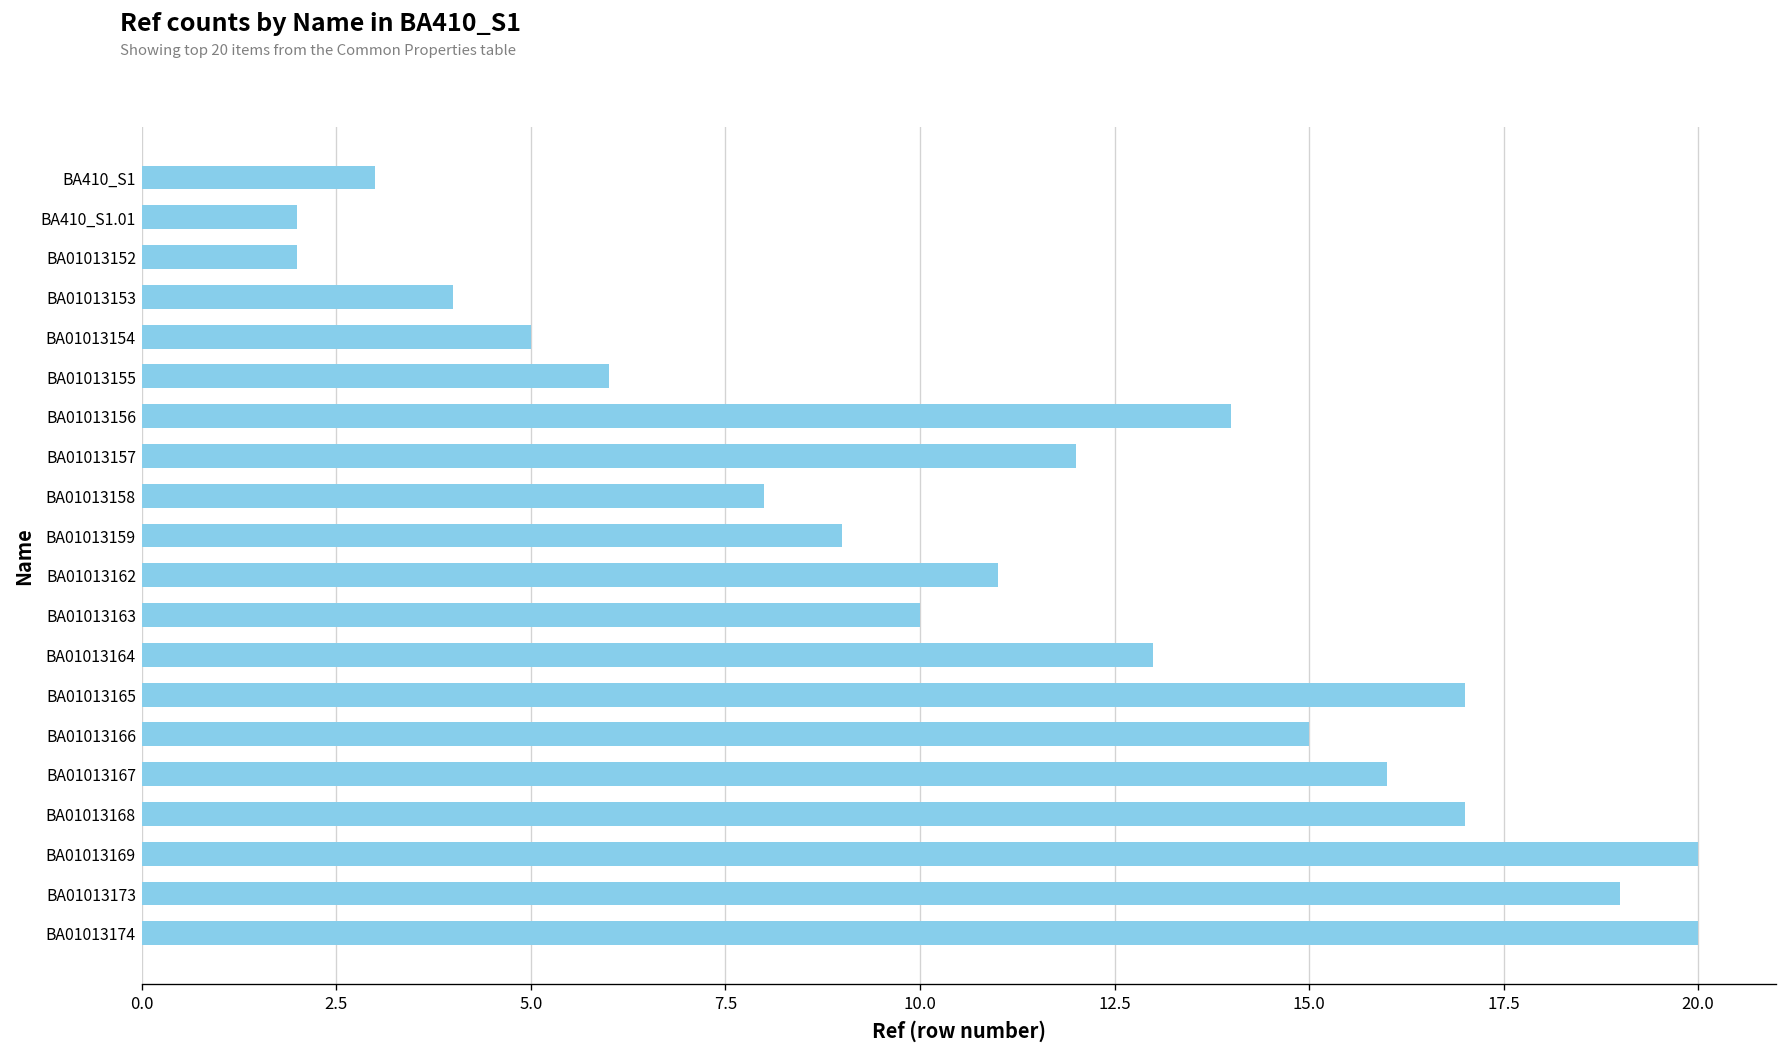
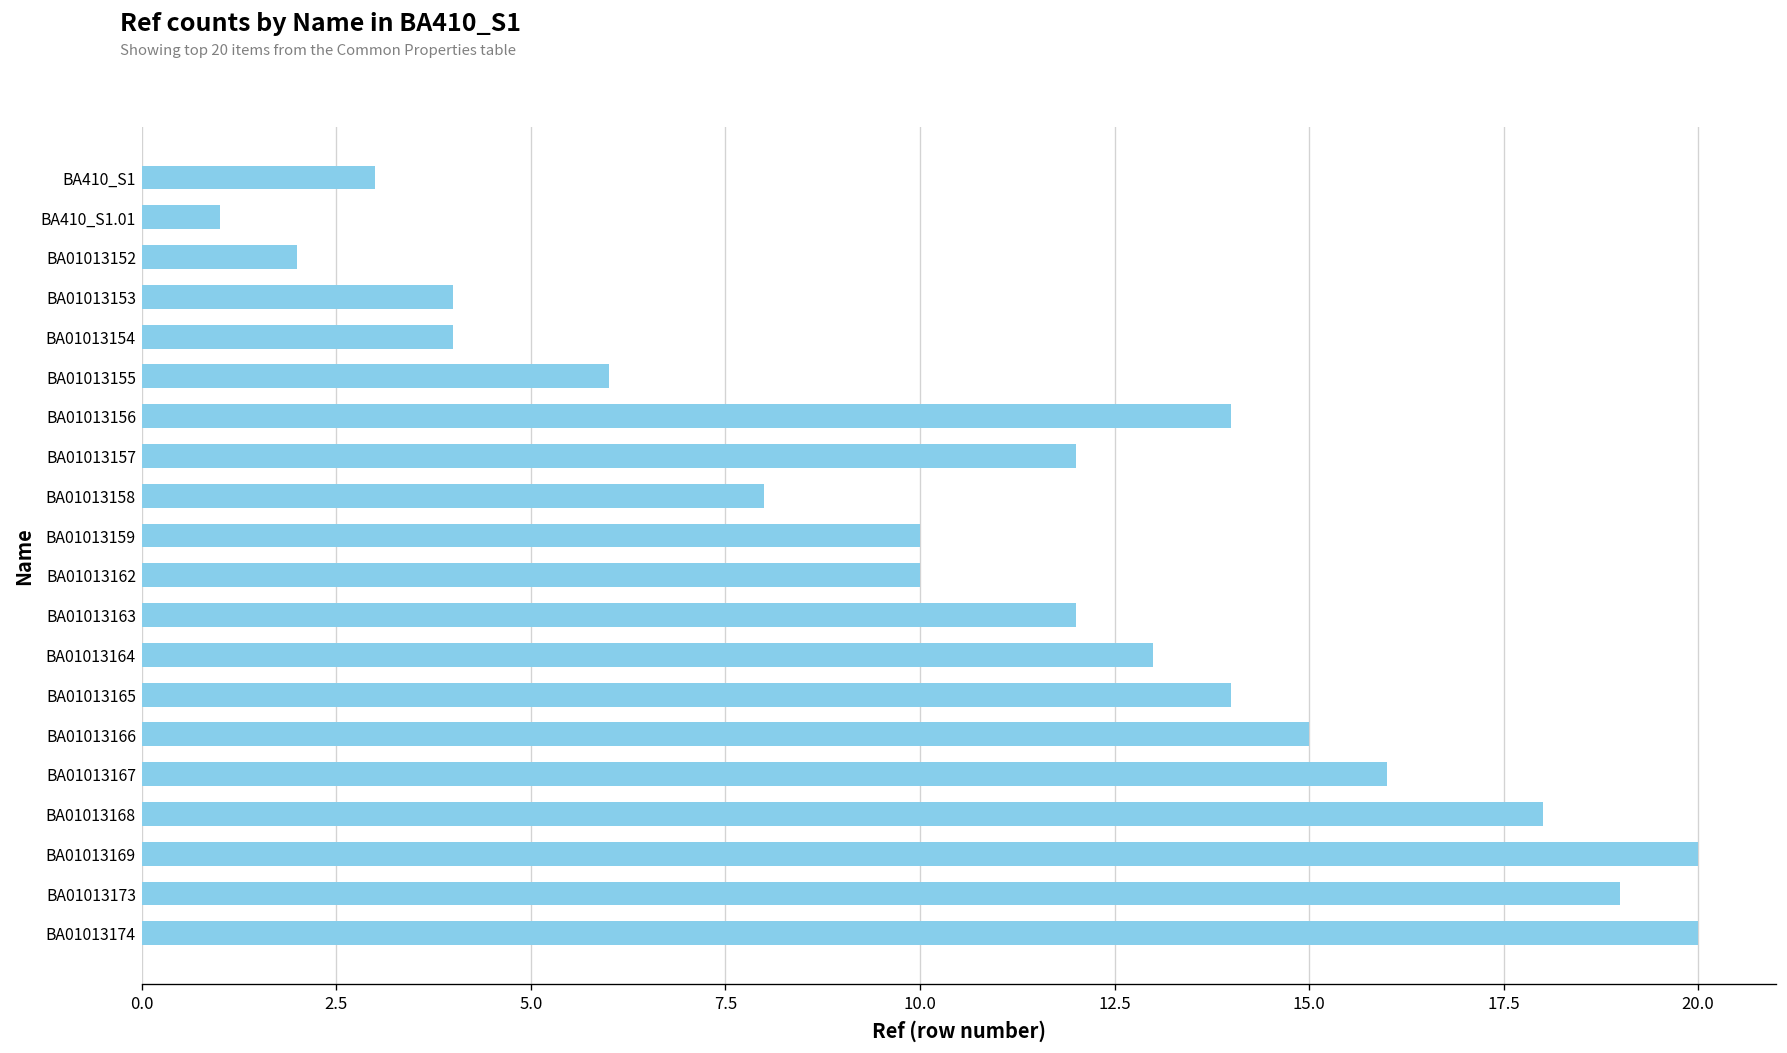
  {
    "BA410_S1": 3,
-   "BA410_S1.01": 2,
+   "BA410_S1.01": 1,
    "BA01013152": 2,
    "BA01013153": 4,
-   "BA01013154": 5,
+   "BA01013154": 4,
    "BA01013155": 6,
    "BA01013156": 14,
    "BA01013157": 12,
    "BA01013158": 8,
-   "BA01013159": 9,
-   "BA01013162": 11,
-   "BA01013163": 10,
+   "BA01013159": 10,
+   "BA01013162": 10,
+   "BA01013163": 12,
    "BA01013164": 13,
-   "BA01013165": 17,
+   "BA01013165": 14,
    "BA01013166": 15,
    "BA01013167": 16,
-   "BA01013168": 17,
+   "BA01013168": 18,
    "BA01013169": 20,
    "BA01013173": 19,
    "BA01013174": 20
  }
